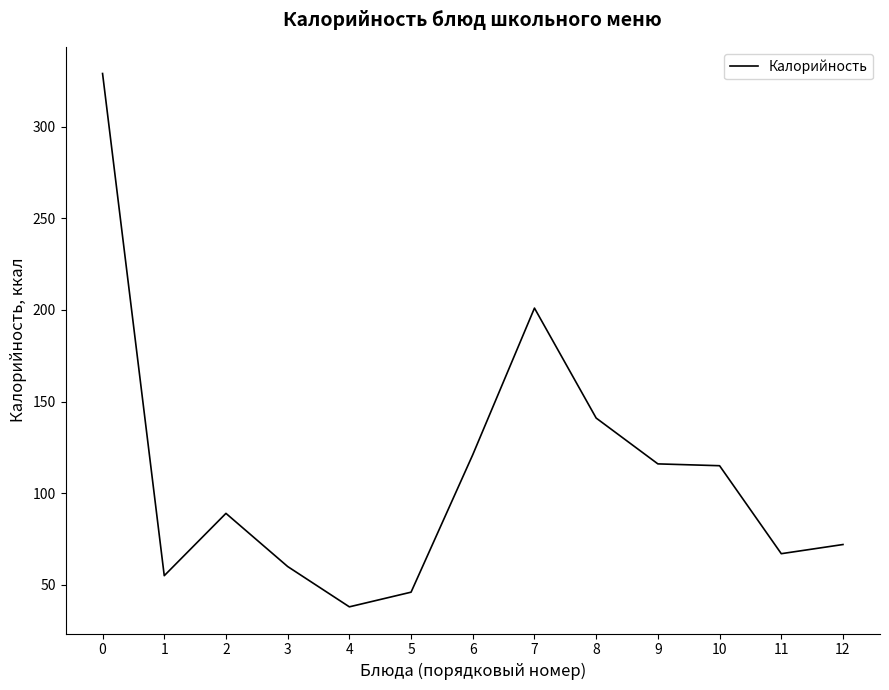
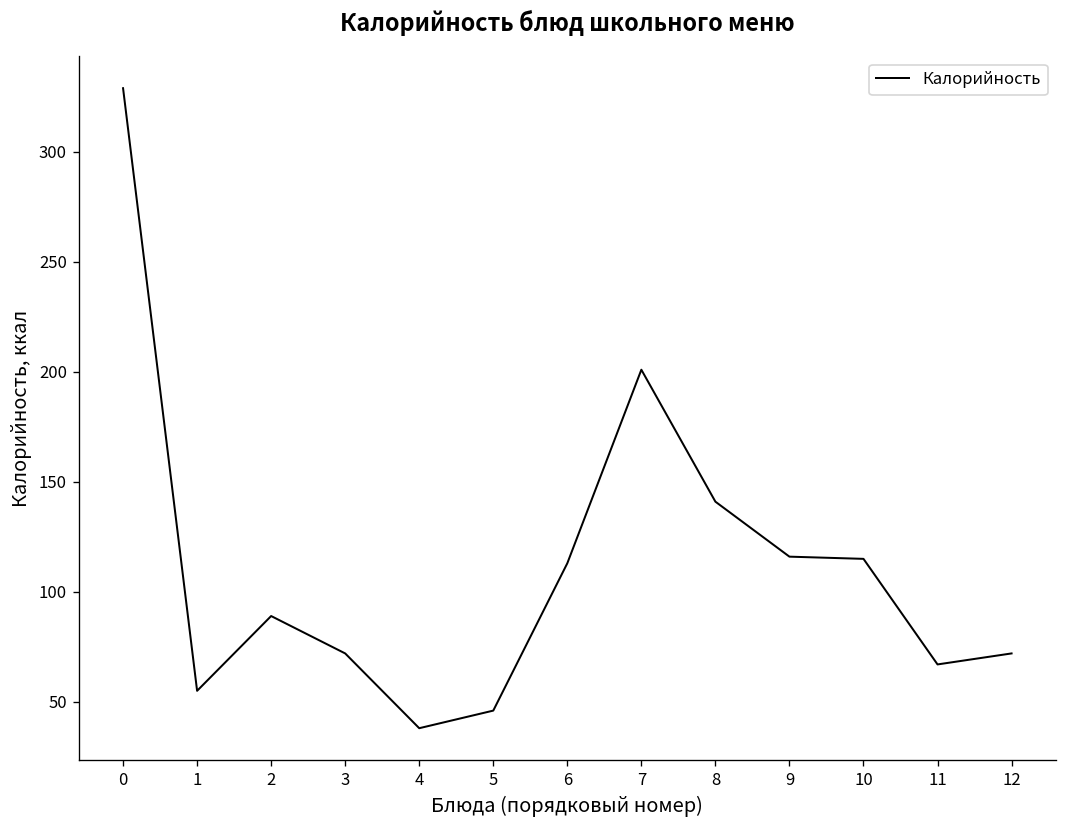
  {
    "0": 329,
    "1": 55,
    "2": 89,
-   "3": 60,
+   "3": 72,
    "4": 38,
    "5": 46,
-   "6": 121,
+   "6": 113,
    "7": 201,
    "8": 141,
    "9": 116,
    "10": 115,
    "11": 67,
    "12": 72
  }
